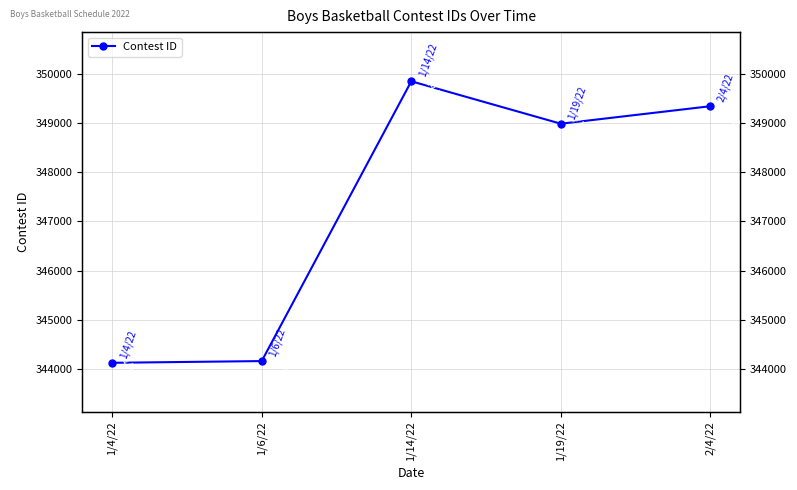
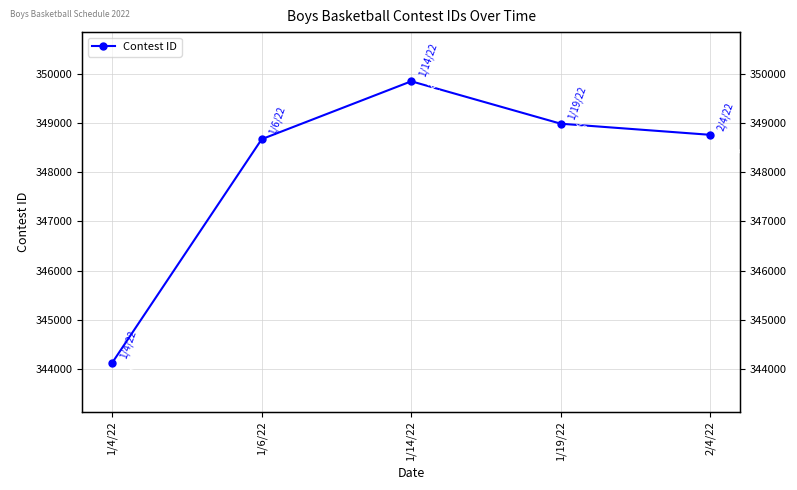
  {
-   "1/6/22": 344200,
-   "2/4/22": 349300
+   "1/6/22": 348700,
+   "2/4/22": 348800
  }
